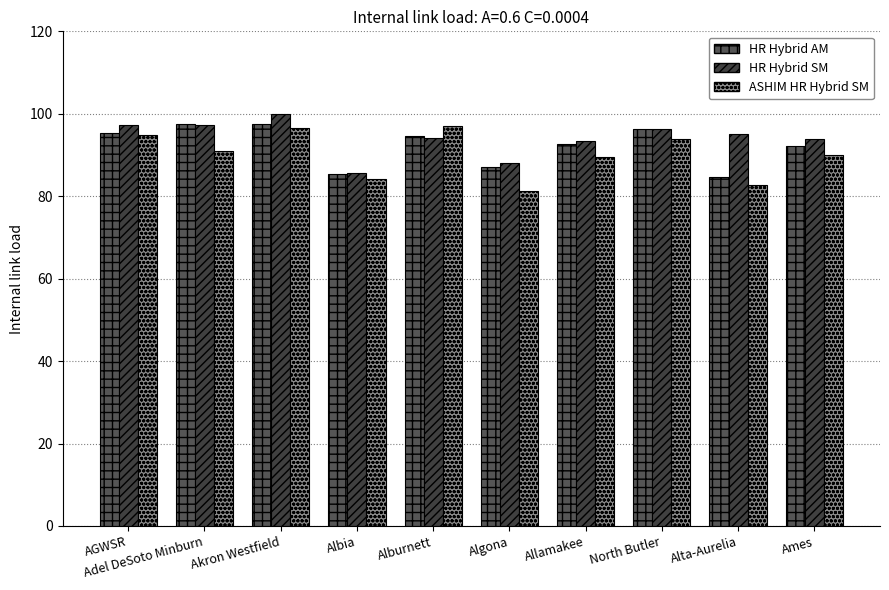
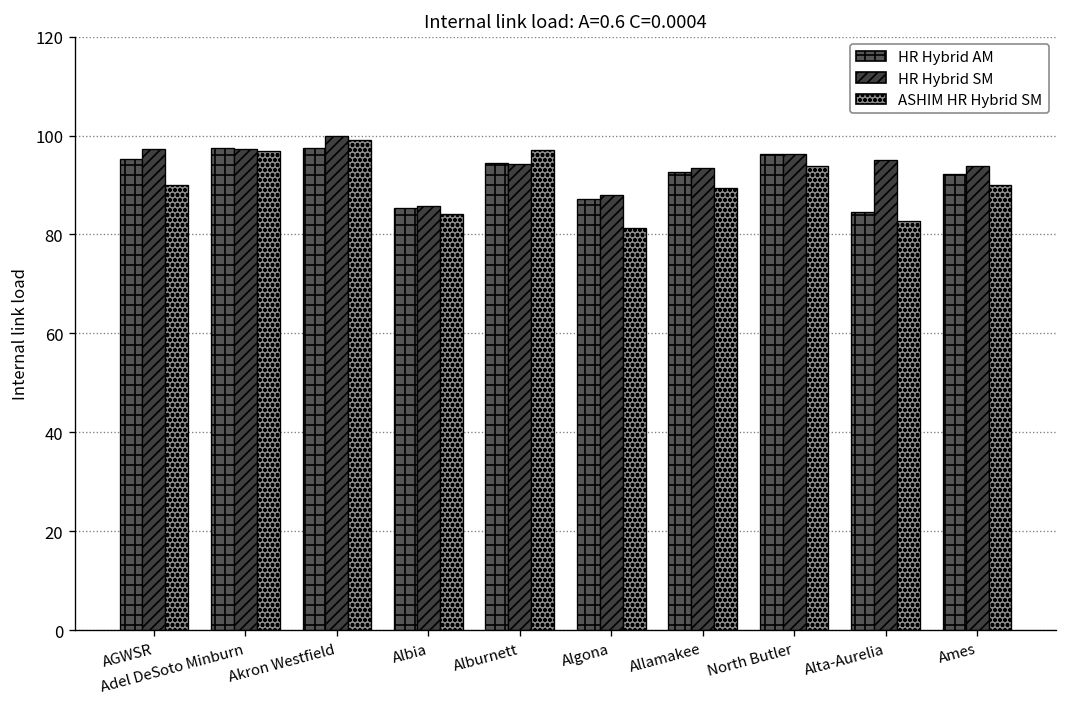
  {
    "ASHIM HR Hybrid SM": {
-     "AGWSR": 95,
-     "Adel DeSoto Minburn": 91,
-     "Akron Westfield": 96,
+     "AGWSR": 90,
+     "Adel DeSoto Minburn": 97,
+     "Akron Westfield": 99,
      "Albia": 84,
      "Alburnett": 97,
      "Algona": 81,
      "Allamakee": 89,
      "North Butler": 94,
      "Alta-Aurelia": 83,
      "Ames": 90
    }
  }
